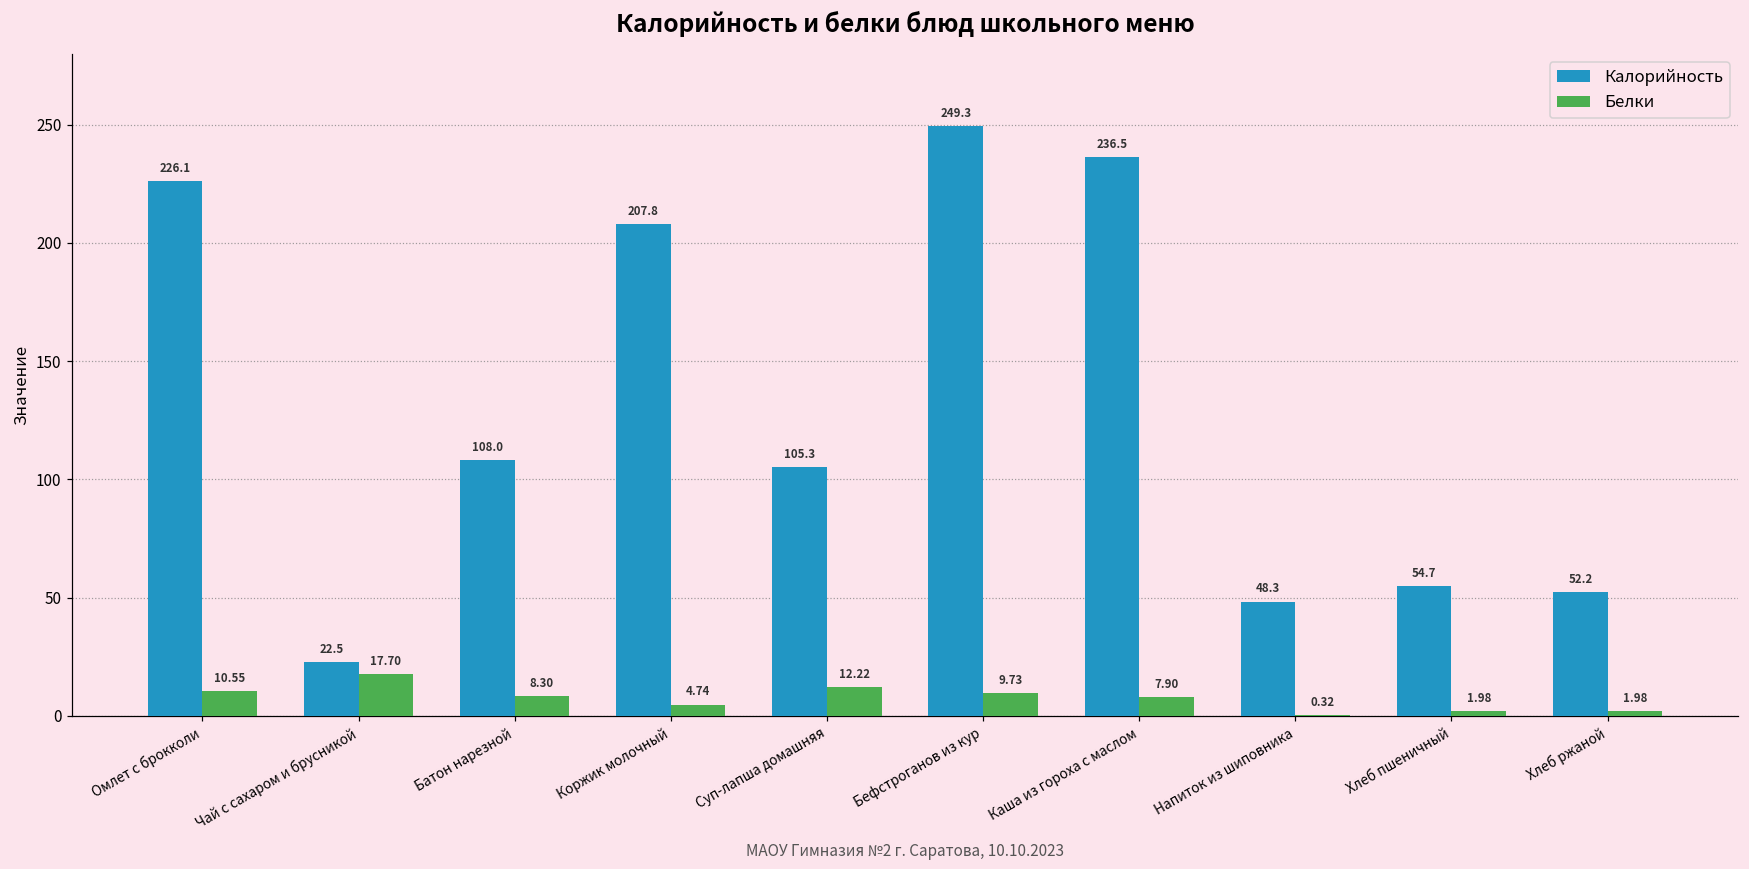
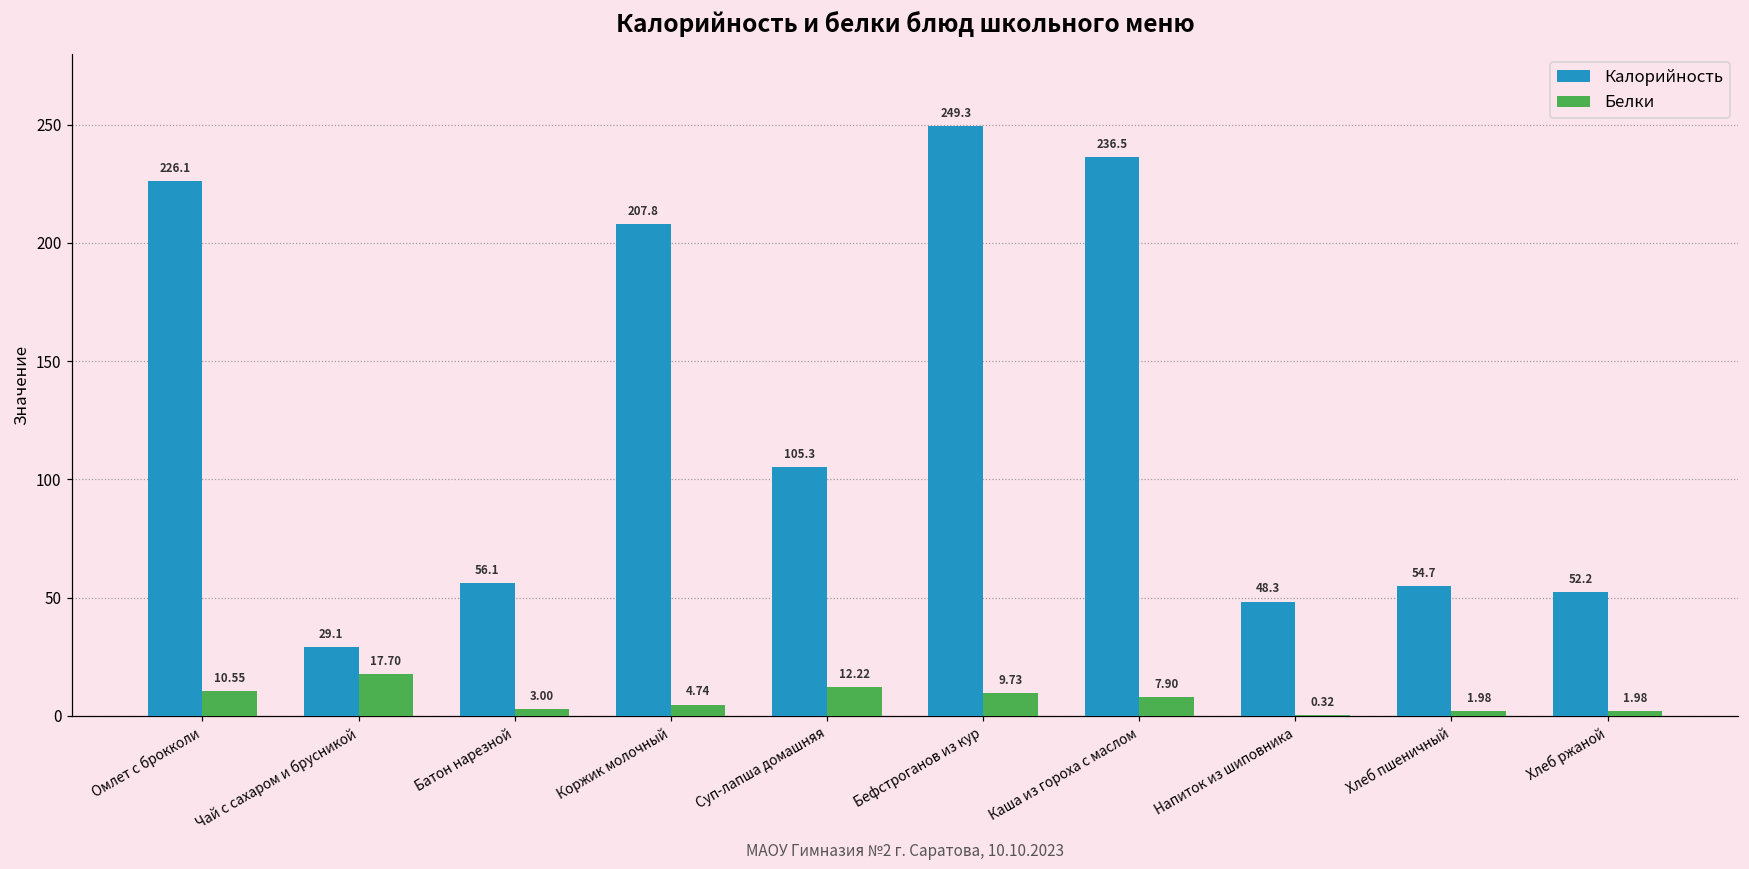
  {
    "Калорийность": {
      "Омлет с брокколи": 226.1,
-     "Чай с сахаром и брусникой": 22.5,
-     "Батон нарезной": 108.0,
+     "Чай с сахаром и брусникой": 29.1,
+     "Батон нарезной": 56.1,
      "Коржик молочный": 207.8,
      "Суп-лапша домашняя": 105.3,
      "Бефстроганов из кур": 249.3,
      "Каша из гороха с маслом": 236.5,
      "Напиток из шиповника": 48.3,
      "Хлеб пшеничный": 54.7,
      "Хлеб ржаной": 52.2
    },
    "Белки": {
      "Омлет с брокколи": 10.55,
      "Чай с сахаром и брусникой": 17.70,
-     "Батон нарезной": 8.30,
+     "Батон нарезной": 3.00,
      "Коржик молочный": 4.74,
      "Суп-лапша домашняя": 12.22,
      "Бефстроганов из кур": 9.73,
      "Каша из гороха с маслом": 7.90,
      "Напиток из шиповника": 0.32,
      "Хлеб пшеничный": 1.98,
      "Хлеб ржаной": 1.98
    }
  }
